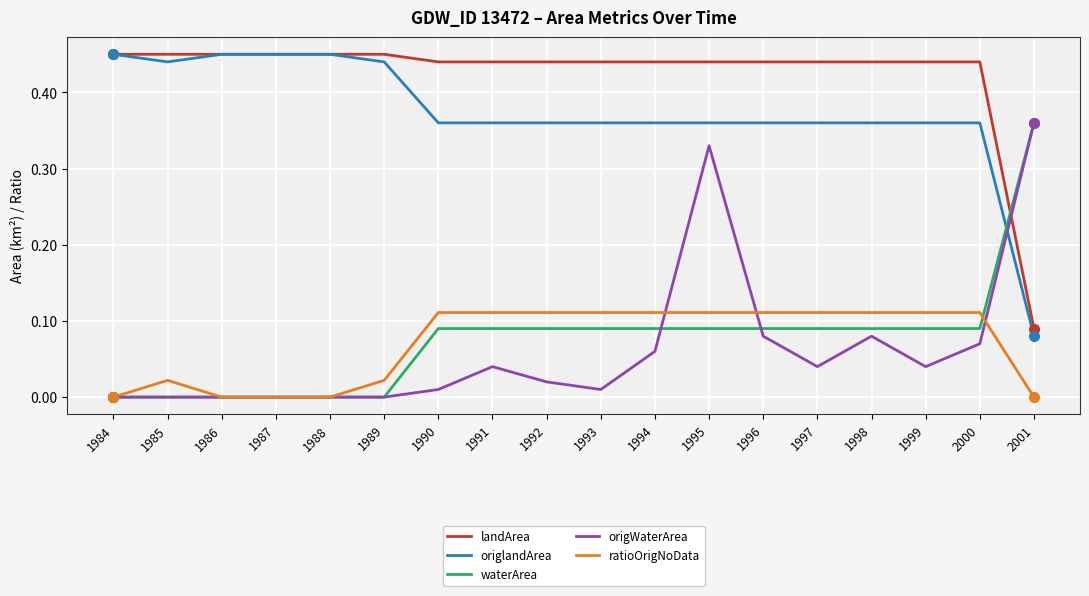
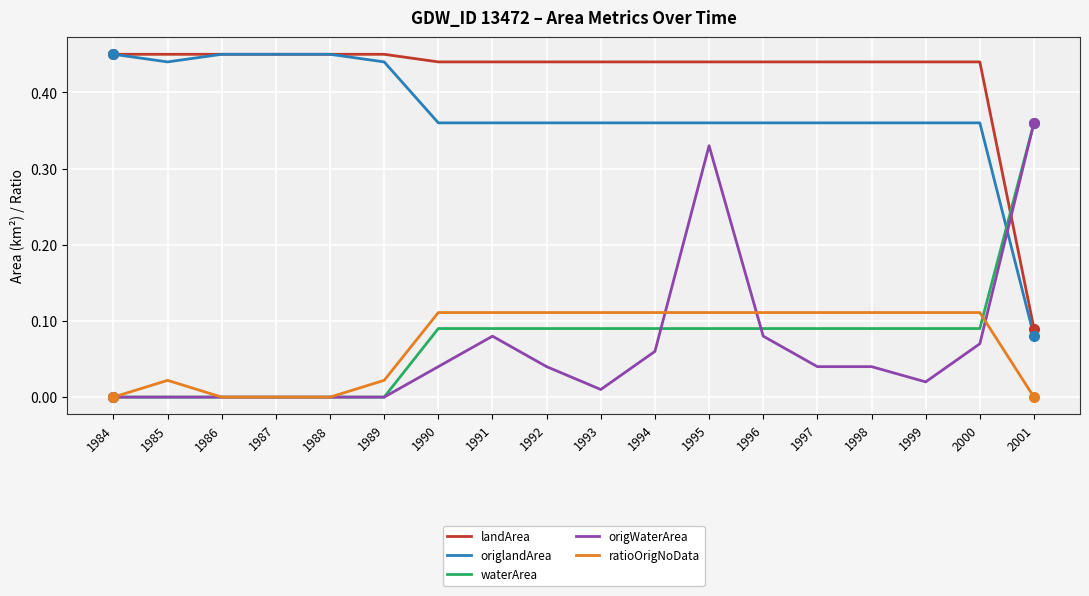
  {
    "origWaterArea": {
-     "1990": 0.01,
-     "1991": 0.04,
-     "1992": 0.02,
+     "1990": 0.04,
+     "1991": 0.08,
+     "1992": 0.04,
      "1993": 0.01,
      "1994": 0.06,
      "1995": 0.33,
      "1996": 0.08,
      "1997": 0.04,
-     "1998": 0.08,
-     "1999": 0.04,
+     "1998": 0.04,
+     "1999": 0.02,
      "2000": 0.07
    }
  }
